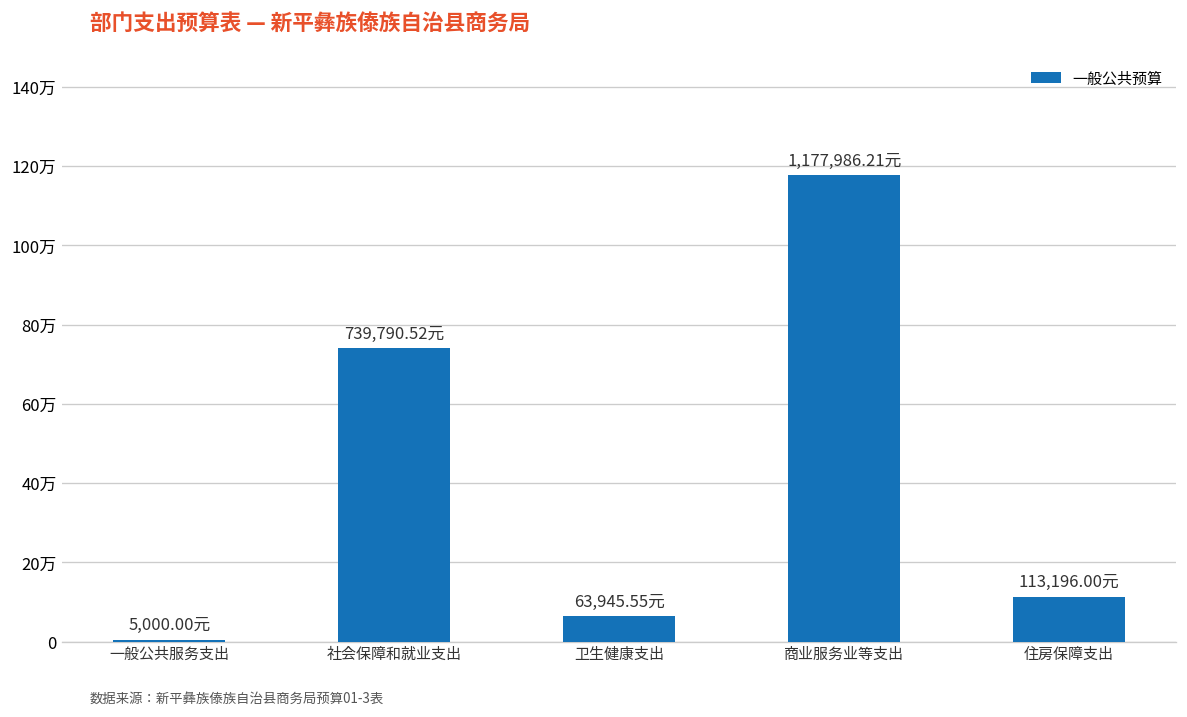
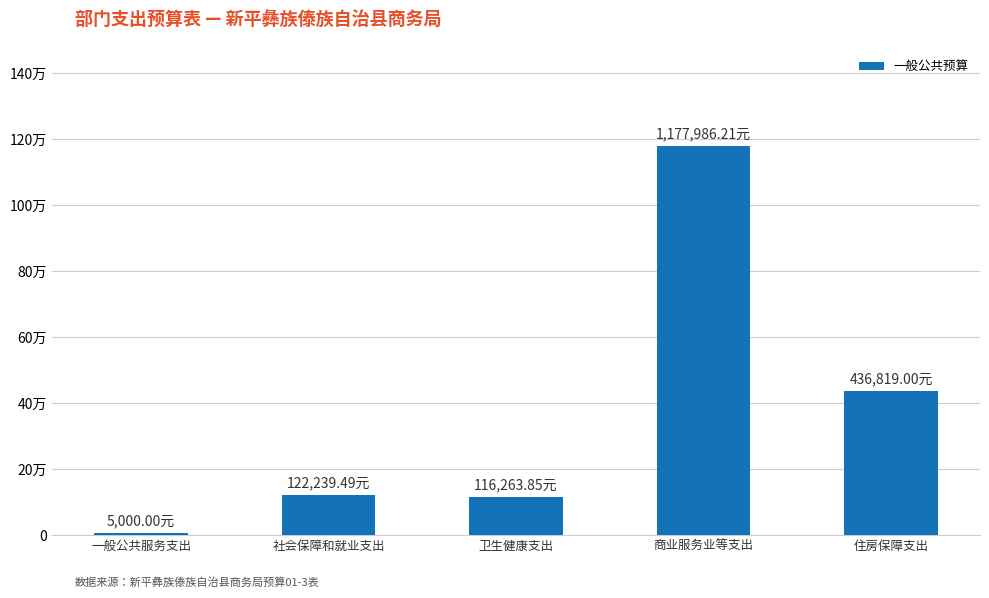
  {
    "一般公共服务支出": "5,000.00元",
-   "社会保障和就业支出": "739,790.52元",
-   "卫生健康支出": "63,945.55元",
+   "社会保障和就业支出": "122,239.49元",
+   "卫生健康支出": "116,263.85元",
    "商业服务业等支出": "1,177,986.21元",
-   "住房保障支出": "113,196.00元"
+   "住房保障支出": "436,819.00元"
  }
